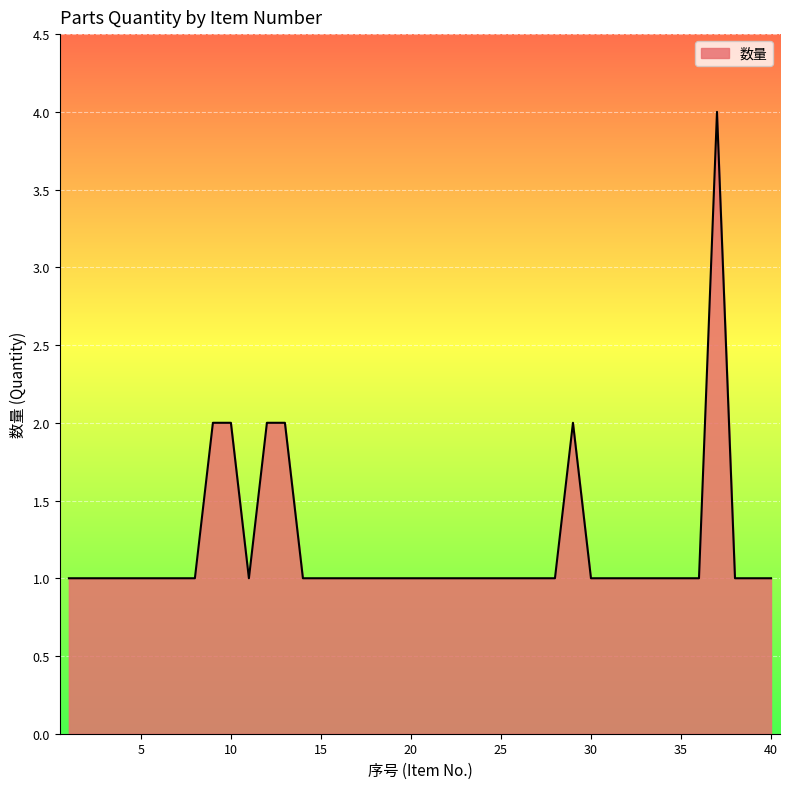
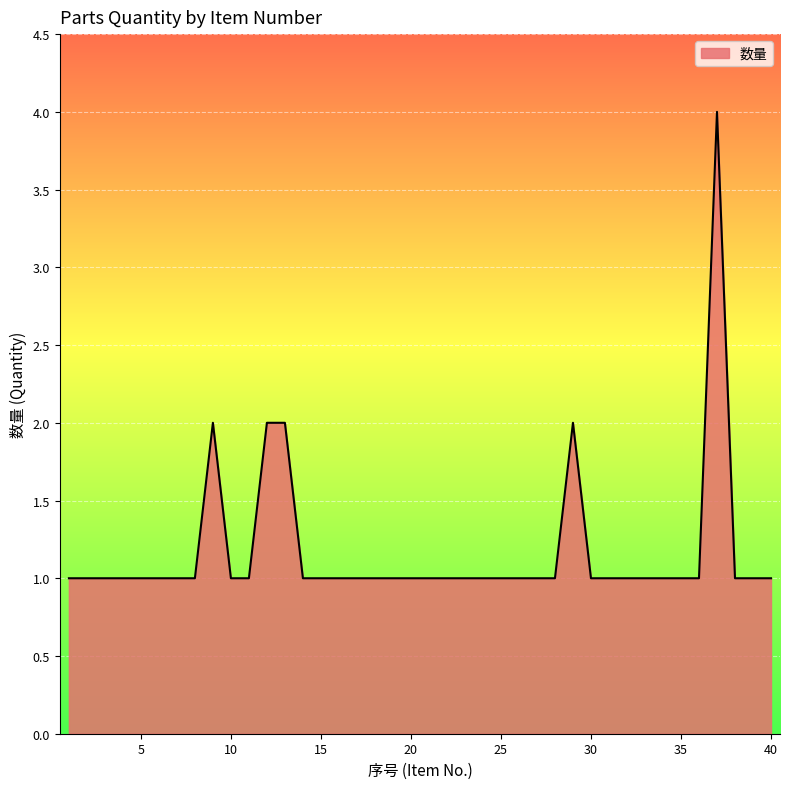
  {
    "5": 1,
-   "10": 2,
+   "10": 1,
    "15": 1,
    "20": 1,
    "25": 1,
    "30": 1,
    "35": 1,
    "40": 1
  }
